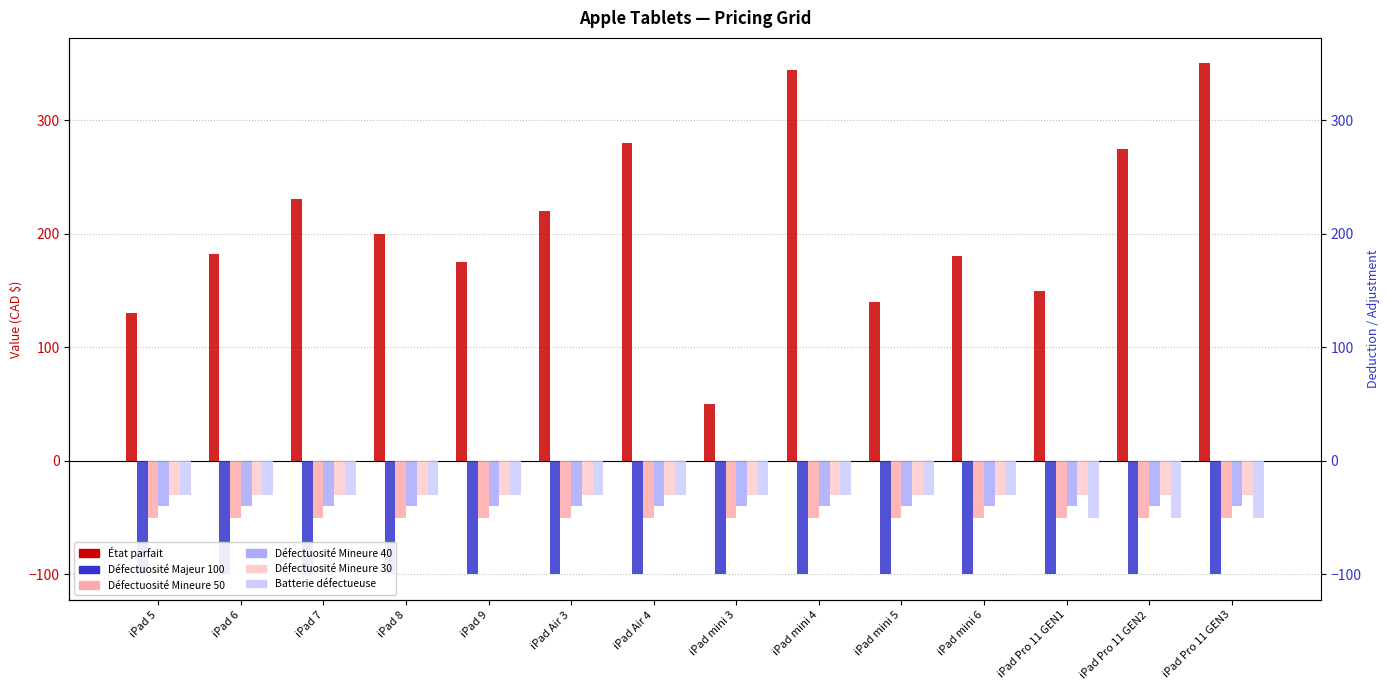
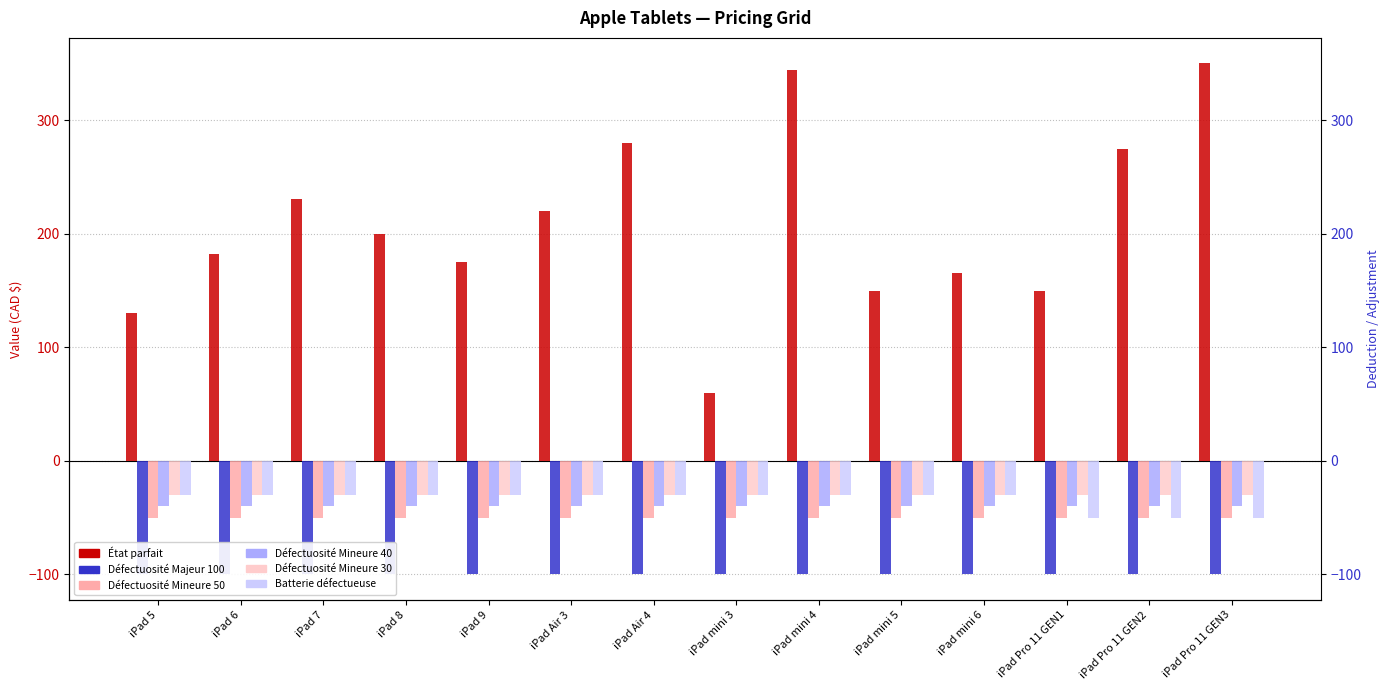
  {
    "État parfait": {
      "iPad 5": 130,
      "iPad 6": 182,
      "iPad 7": 231,
      "iPad 8": 200,
      "iPad 9": 175,
      "iPad Air 3": 220,
      "iPad Air 4": 280,
-     "iPad mini 3": 50,
+     "iPad mini 3": 60,
      "iPad mini 4": 344,
-     "iPad mini 5": 140,
-     "iPad mini 6": 180,
+     "iPad mini 5": 150,
+     "iPad mini 6": 165,
      "iPad Pro 11 GEN1": 150,
      "iPad Pro 11 GEN2": 275,
      "iPad Pro 11 GEN3": 350
    },
    "Défectuosité Majeur 100": {
      "iPad 9": -100,
      "iPad Air 3": -100,
      "iPad Air 4": -100,
      "iPad mini 3": -100,
      "iPad mini 4": -100,
      "iPad mini 5": -100,
      "iPad mini 6": -100,
      "iPad Pro 11 GEN1": -100,
      "iPad Pro 11 GEN2": -100,
      "iPad Pro 11 GEN3": -100
    }
  }
